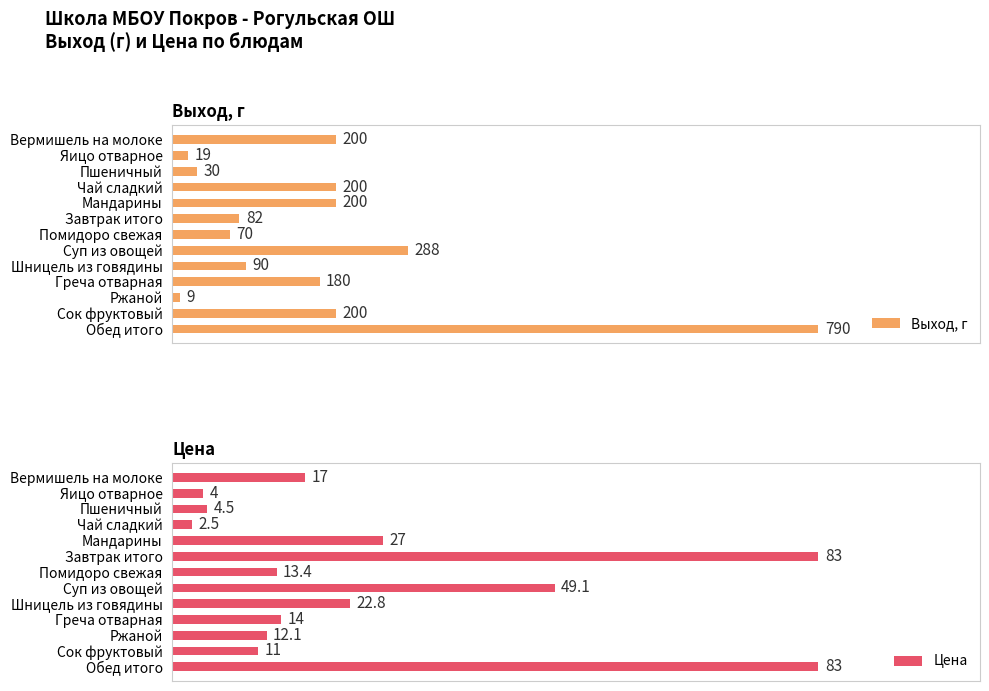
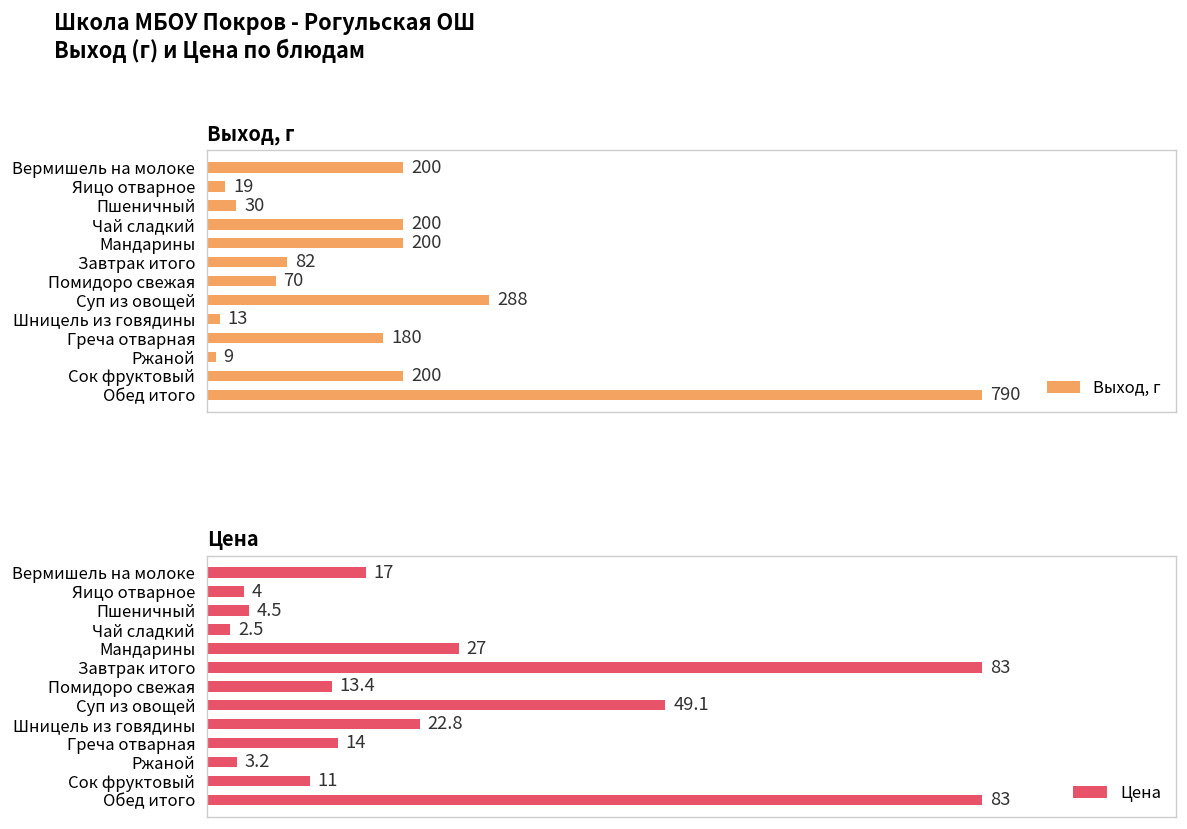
  {
    "Выход, г": {
      "Вермишель на молоке": 200,
      "Яицо отварное": 19,
      "Пшеничный": 30,
      "Чай сладкий": 200,
      "Мандарины": 200,
      "Завтрак итого": 82,
      "Помидоро свежая": 70,
      "Суп из овощей": 288,
-     "Шницель из говядины": 90,
+     "Шницель из говядины": 13,
      "Греча отварная": 180,
      "Ржаной": 9,
      "Сок фруктовый": 200,
      "Обед итого": 790
    },
    "Цена": {
      "Вермишель на молоке": 17,
      "Яицо отварное": 4,
      "Пшеничный": 4.5,
      "Чай сладкий": 2.5,
      "Мандарины": 27,
      "Завтрак итого": 83,
      "Помидоро свежая": 13.4,
      "Суп из овощей": 49.1,
      "Шницель из говядины": 22.8,
      "Греча отварная": 14,
-     "Ржаной": 12.1,
+     "Ржаной": 3.2,
      "Сок фруктовый": 11,
      "Обед итого": 83
    }
  }
